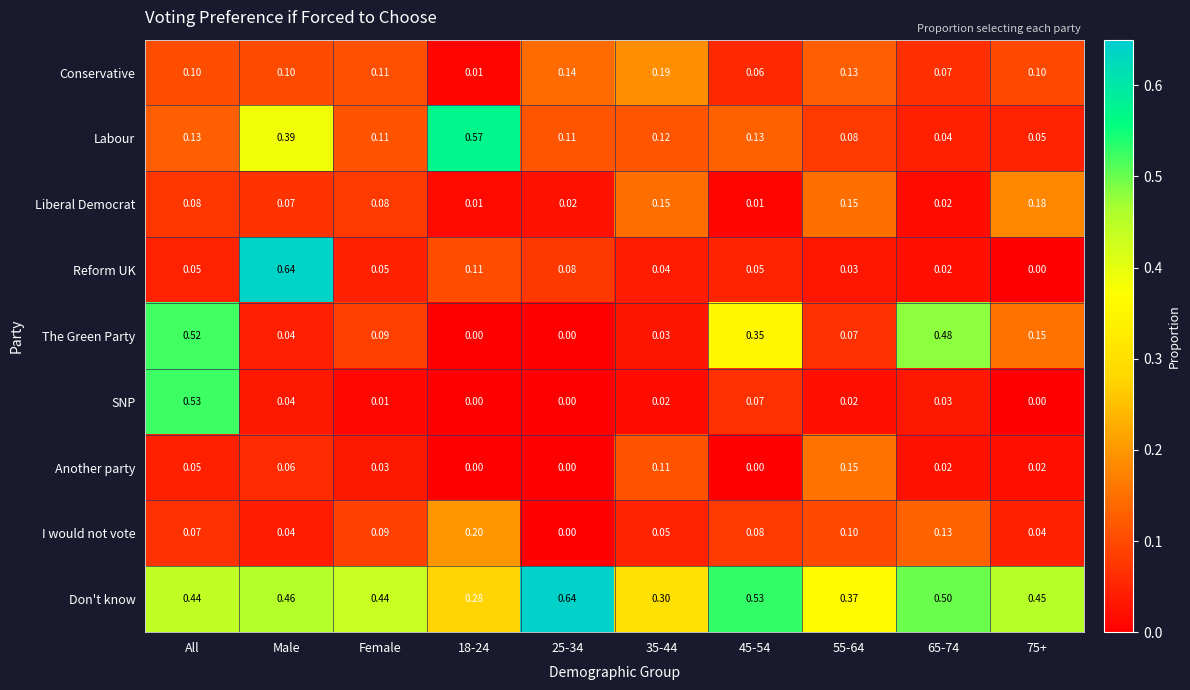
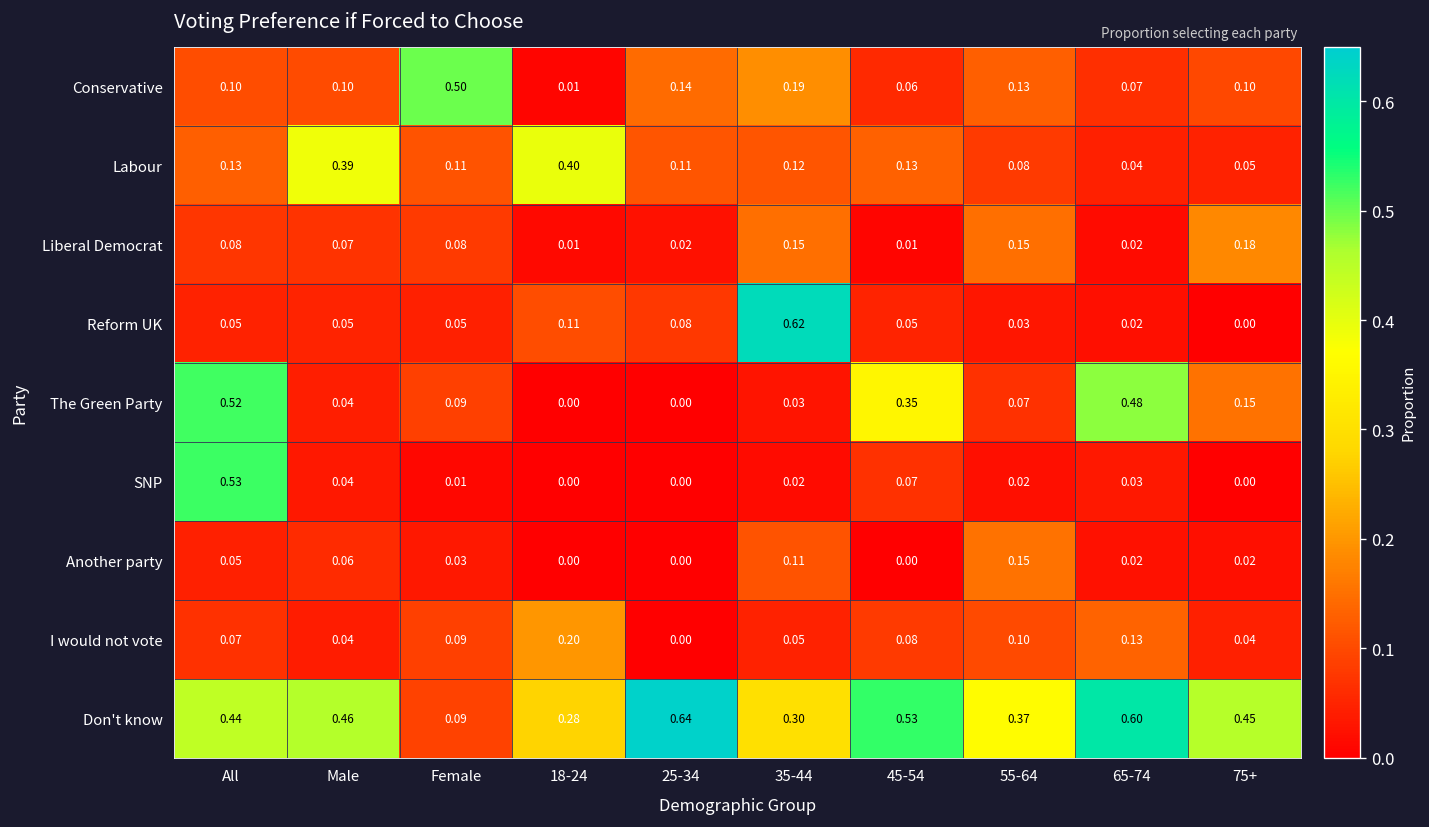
  {
    "Conservative": {
      "All": 0.10,
      "Male": 0.10,
-     "Female": 0.11,
+     "Female": 0.50,
      "18-24": 0.01,
      "25-34": 0.14,
      "35-44": 0.19,
      "45-54": 0.06,
      "55-64": 0.13,
      "65-74": 0.07,
      "75+": 0.10
    },
    "Labour": {
      "All": 0.13,
      "Male": 0.39,
      "Female": 0.11,
-     "18-24": 0.57,
+     "18-24": 0.40,
      "25-34": 0.11,
      "35-44": 0.12,
      "45-54": 0.13,
      "55-64": 0.08,
      "65-74": 0.04,
      "75+": 0.05
    },
    "Liberal Democrat": {
      "All": 0.08,
      "Male": 0.07,
      "Female": 0.08,
      "18-24": 0.01,
      "25-34": 0.02,
      "35-44": 0.15,
      "45-54": 0.01,
      "55-64": 0.15,
      "65-74": 0.02,
      "75+": 0.18
    },
    "Reform UK": {
      "All": 0.05,
-     "Male": 0.64,
+     "Male": 0.05,
      "Female": 0.05,
      "18-24": 0.11,
      "25-34": 0.08,
-     "35-44": 0.04,
+     "35-44": 0.62,
      "45-54": 0.05,
      "55-64": 0.03,
      "65-74": 0.02,
      "75+": 0.00
    },
    "The Green Party": {
      "All": 0.52,
      "Male": 0.04,
      "Female": 0.09,
      "18-24": 0.00,
      "25-34": 0.00,
      "35-44": 0.03,
      "45-54": 0.35,
      "55-64": 0.07,
      "65-74": 0.48,
      "75+": 0.15
    },
    "SNP": {
      "All": 0.53,
      "Male": 0.04,
      "Female": 0.01,
      "18-24": 0.00,
      "25-34": 0.00,
      "35-44": 0.02,
      "45-54": 0.07,
      "55-64": 0.02,
      "65-74": 0.03,
      "75+": 0.00
    },
    "Another party": {
      "All": 0.05,
      "Male": 0.06,
      "Female": 0.03,
      "18-24": 0.00,
      "25-34": 0.00,
      "35-44": 0.11,
      "45-54": 0.00,
      "55-64": 0.15,
      "65-74": 0.02,
      "75+": 0.02
    },
    "I would not vote": {
      "All": 0.07,
      "Male": 0.04,
      "Female": 0.09,
      "18-24": 0.20,
      "25-34": 0.00,
      "35-44": 0.05,
      "45-54": 0.08,
      "55-64": 0.10,
      "65-74": 0.13,
      "75+": 0.04
    },
    "Don't know": {
      "All": 0.44,
      "Male": 0.46,
-     "Female": 0.44,
+     "Female": 0.09,
      "18-24": 0.28,
      "25-34": 0.64,
      "35-44": 0.30,
      "45-54": 0.53,
      "55-64": 0.37,
-     "65-74": 0.50,
+     "65-74": 0.60,
      "75+": 0.45
    }
  }
